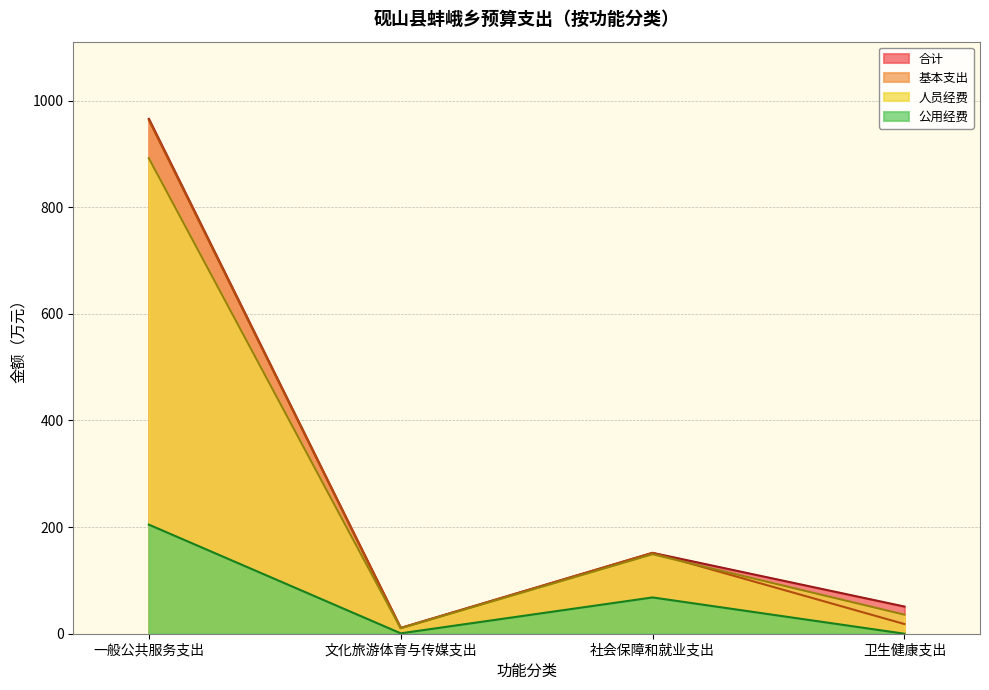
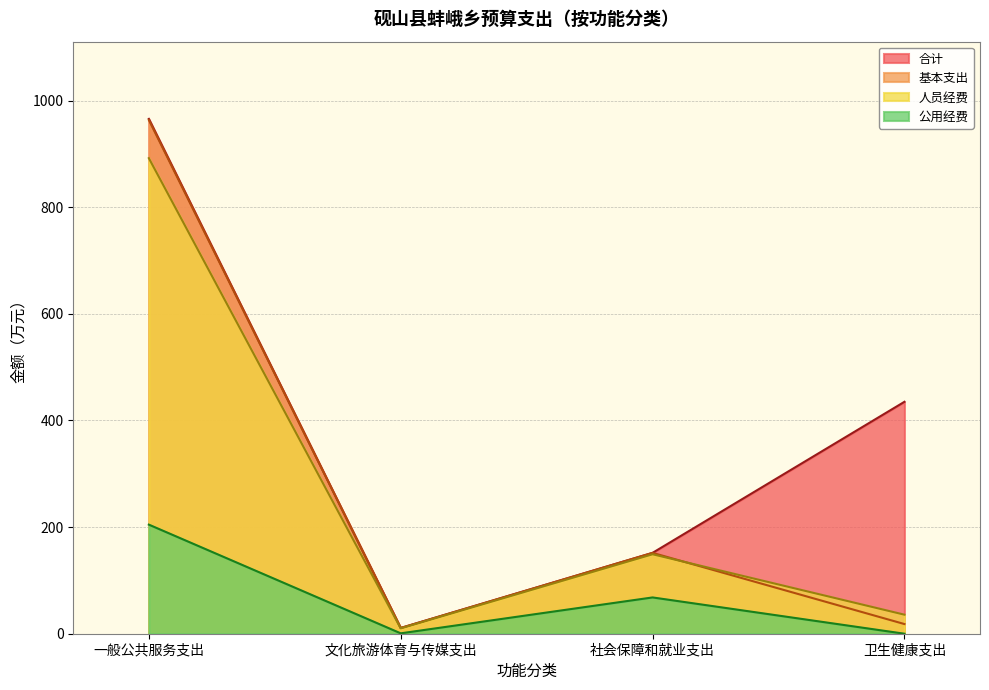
  {
    "合计": {
-     "卫生健康支出": 50
+     "卫生健康支出": 430
    },
    "基本支出": {
      "卫生健康支出": 20
    },
    "人员经费": {
      "一般公共服务支出": 890,
      "卫生健康支出": 40
    },
    "公用经费": {
      "一般公共服务支出": 200,
      "文化旅游体育与传媒支出": 0,
      "社会保障和就业支出": 70,
      "卫生健康支出": 0
    }
  }
